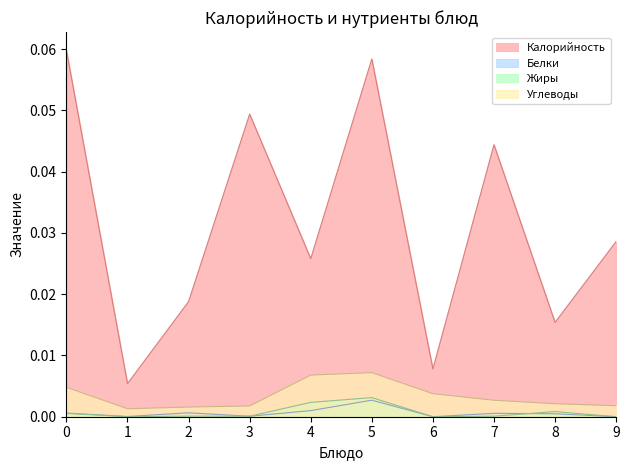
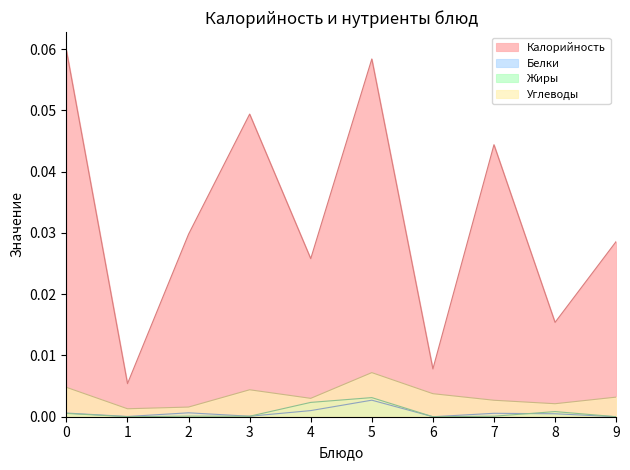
  {
    "Калорийность": {
      "0": 0.060,
      "1": 0.005,
-     "2": 0.019,
+     "2": 0.030,
      "3": 0.049,
      "4": 0.026,
      "5": 0.058,
      "6": 0.008,
      "7": 0.044,
      "8": 0.015,
      "9": 0.029
    },
    "Белки": {
      "2": 0.001,
      "4": 0.001,
      "5": 0.003,
      "7": 0.001
    },
    "Жиры": {
      "2": 0.000,
      "4": 0.002,
      "5": 0.003,
      "7": 0.000
    },
    "Углеводы": {
      "0": 0.005,
      "1": 0.001,
      "2": 0.002,
-     "3": 0.002,
-     "4": 0.007,
+     "3": 0.004,
+     "4": 0.003,
      "5": 0.007,
      "6": 0.004,
      "7": 0.003,
      "8": 0.002,
-     "9": 0.002
+     "9": 0.003
    }
  }
